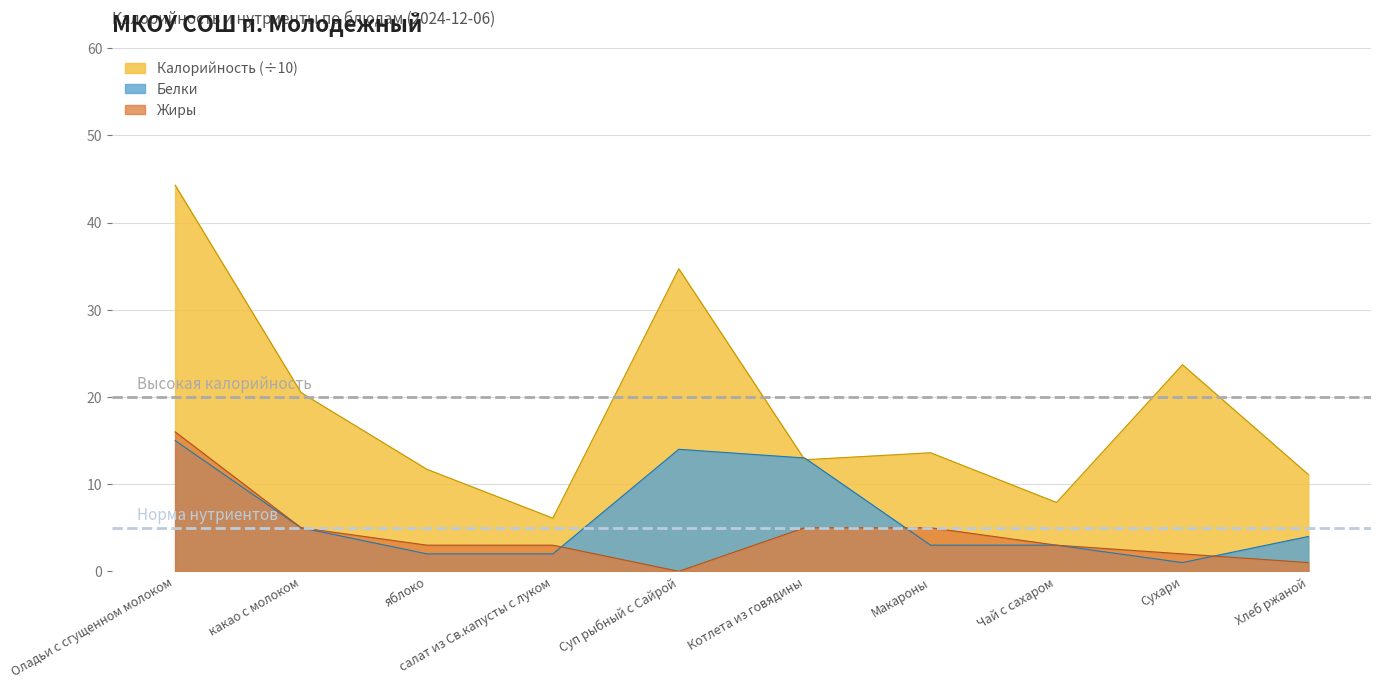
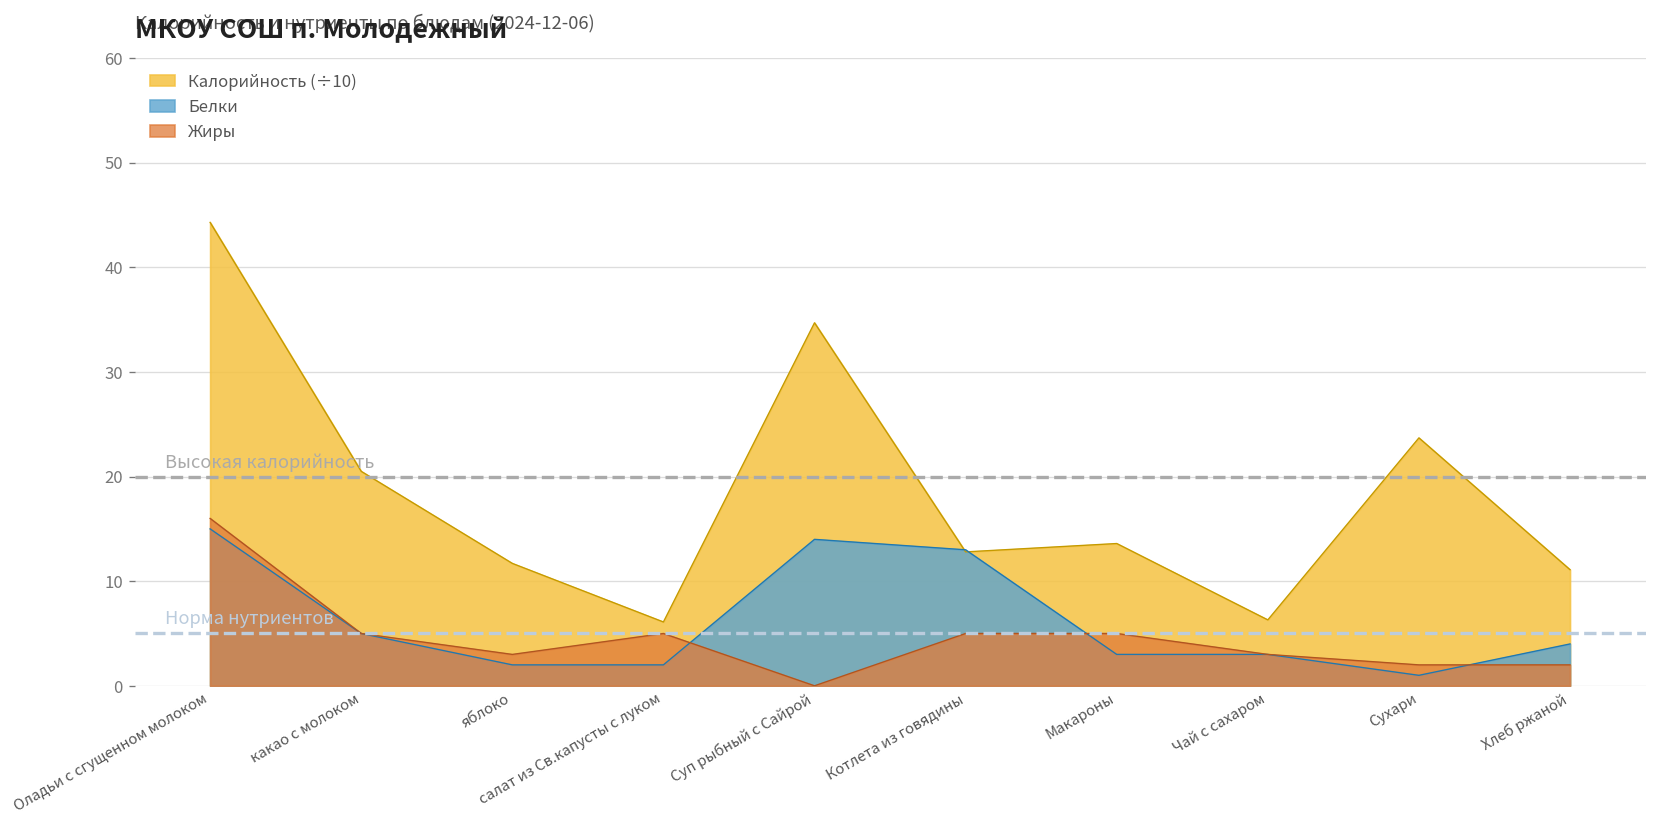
  {
    "Калорийность (÷10)": {
      "Оладьи с сгущенном молоком": 44,
      "какао с молоком": 21,
      "яблоко": 12,
      "салат из Св.капусты с луком": 6,
      "Суп рыбный с Сайрой": 35,
      "Макароны": 14,
-     "Чай с сахаром": 8,
+     "Чай с сахаром": 6,
      "Сухари": 24,
      "Хлеб ржаной": 11
    },
    "Белки": {
      "Оладьи с сгущенном молоком": 15,
      "яблоко": 2,
      "салат из Св.капусты с луком": 2,
      "Суп рыбный с Сайрой": 14,
      "Макароны": 3,
      "Сухари": 1,
      "Хлеб ржаной": 4
    },
    "Жиры": {
      "Оладьи с сгущенном молоком": 16,
      "яблоко": 3,
-     "салат из Св.капусты с луком": 3,
+     "салат из Св.капусты с луком": 5,
      "Суп рыбный с Сайрой": 0,
      "Котлета из говядины": 5,
      "Макароны": 5,
      "Сухари": 2,
-     "Хлеб ржаной": 1
+     "Хлеб ржаной": 2
    }
  }
